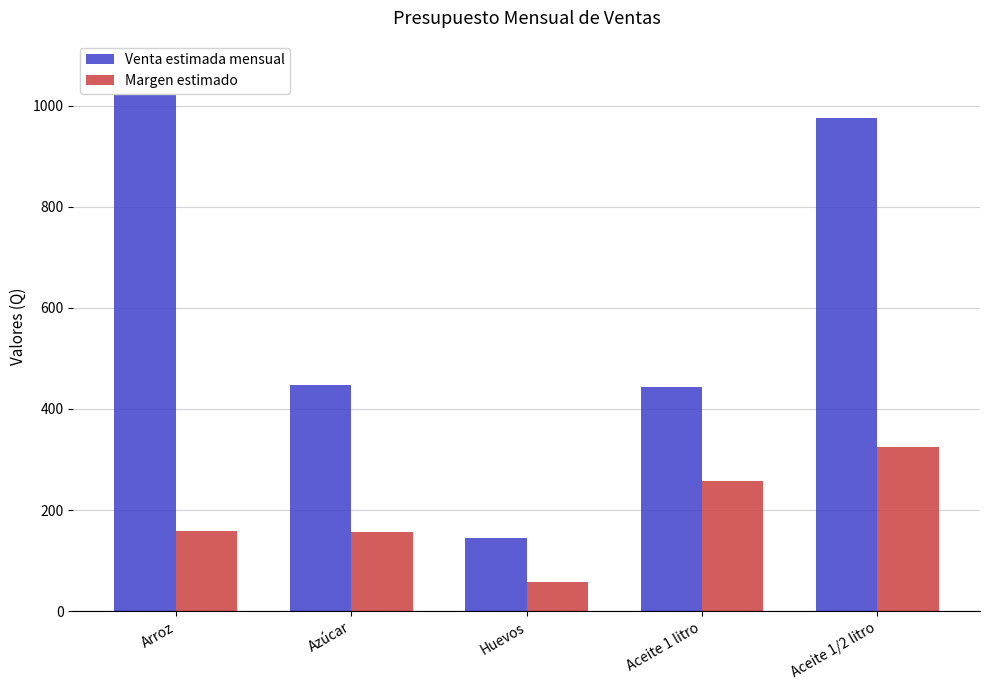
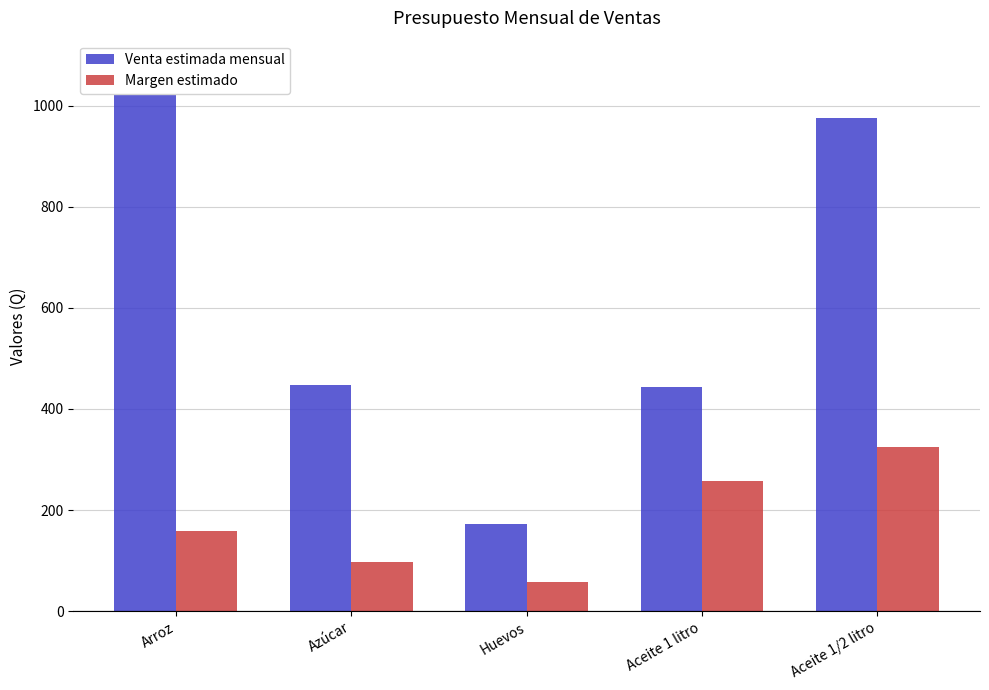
  {
    "Venta estimada mensual": {
      "Azúcar": 450,
-     "Huevos": 150,
+     "Huevos": 170,
      "Aceite 1 litro": 440,
      "Aceite 1/2 litro": 980
    },
    "Margen estimado": {
      "Arroz": 160,
-     "Azúcar": 160,
+     "Azúcar": 100,
      "Huevos": 60,
      "Aceite 1 litro": 260,
      "Aceite 1/2 litro": 330
    }
  }
